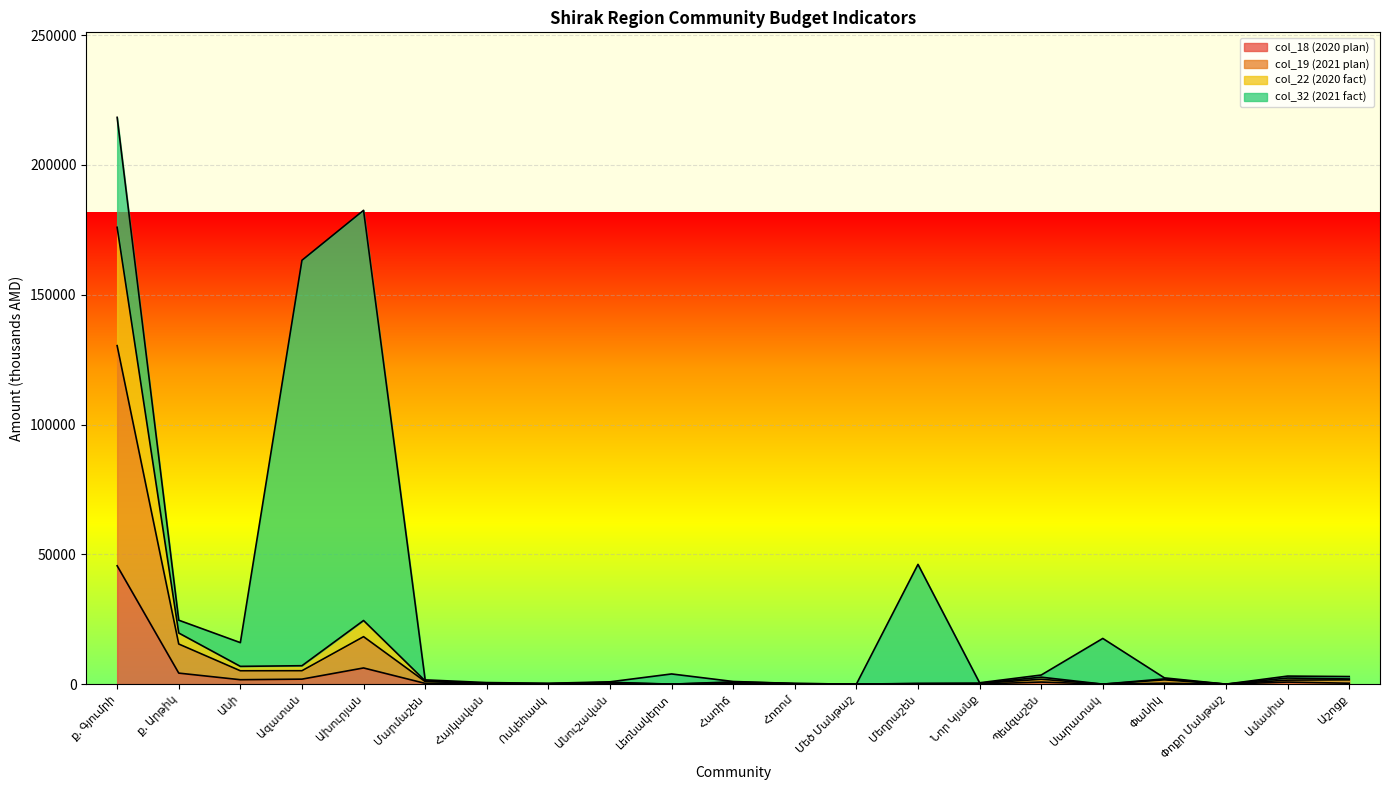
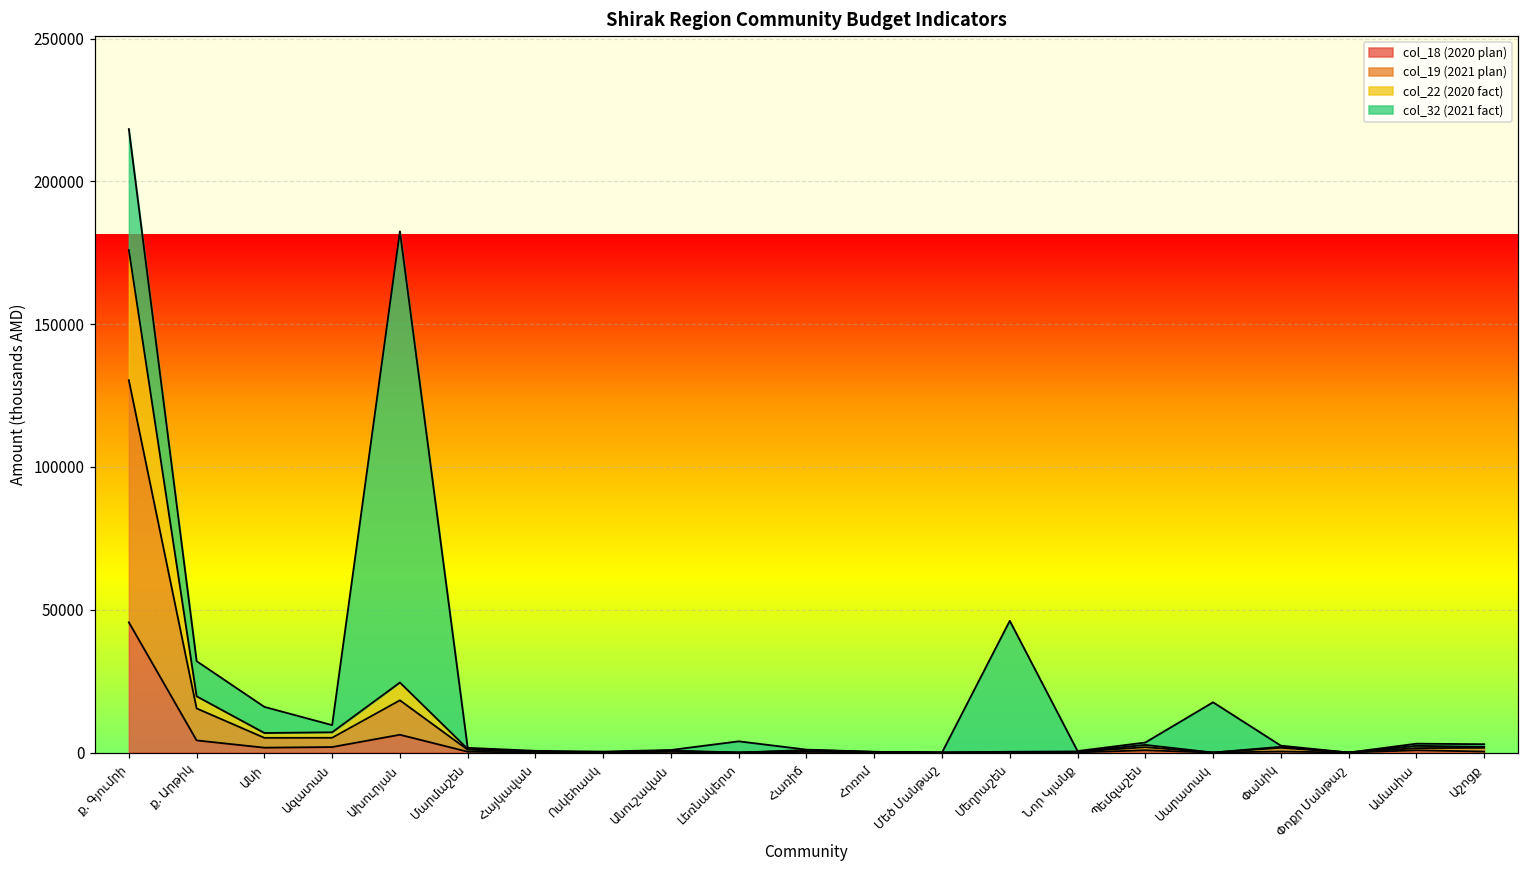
  {
    "col_22 (2020 fact)": {
      "ք. Գյումրի": 46000,
      "ք. Արթիկ": 4000,
      "Անի": 2000,
      "Ազատան": 2000,
      "Ախուրյան": 6000
    },
    "col_32 (2021 fact)": {
      "ք. Գյումրի": 42000,
-     "ք. Արթիկ": 5000,
+     "ք. Արթիկ": 12000,
      "Անի": 9000,
-     "Ազատան": 156000,
+     "Ազատան": 3000,
      "Ախուրյան": 158000,
      "Լեռնակերտ": 4000,
      "Մեղրաշեն": 46000,
      "Սարատակ": 18000
    }
  }
